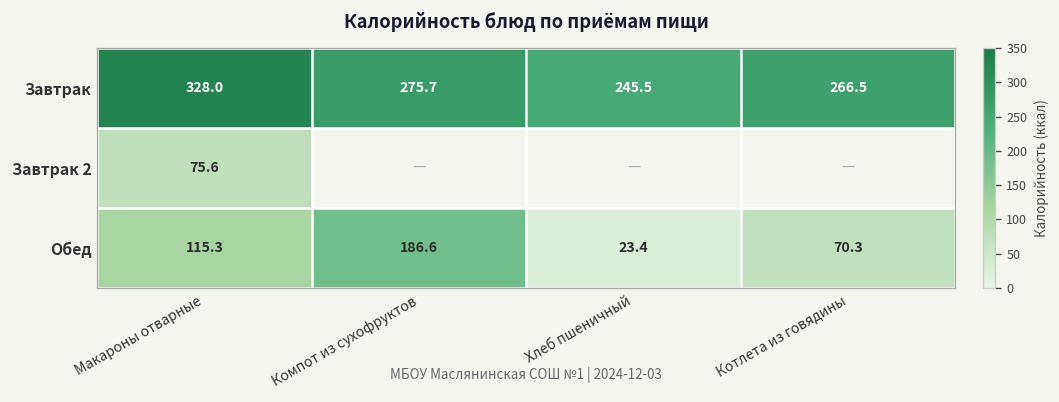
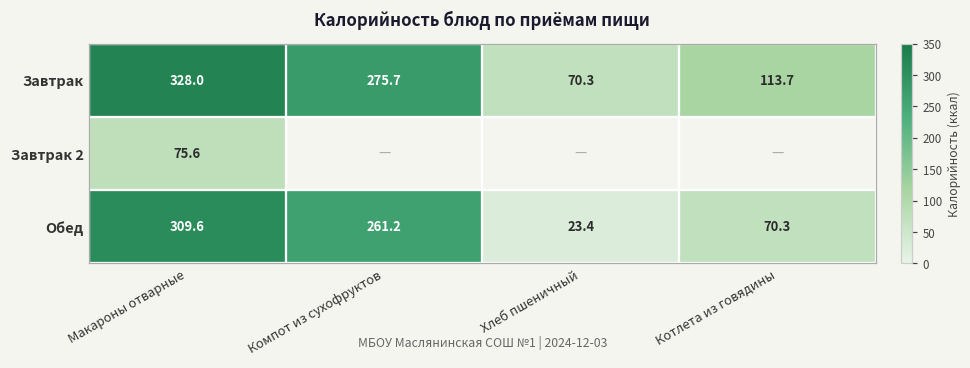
  {
    "Завтрак": {
      "Макароны отварные": 328.0,
      "Компот из сухофруктов": 275.7,
-     "Хлеб пшеничный": 245.5,
-     "Котлета из говядины": 266.5
+     "Хлеб пшеничный": 70.3,
+     "Котлета из говядины": 113.7
    },
    "Завтрак 2": {
      "Макароны отварные": 75.6
    },
    "Обед": {
-     "Макароны отварные": 115.3,
-     "Компот из сухофруктов": 186.6,
+     "Макароны отварные": 309.6,
+     "Компот из сухофруктов": 261.2,
      "Хлеб пшеничный": 23.4,
      "Котлета из говядины": 70.3
    }
  }
